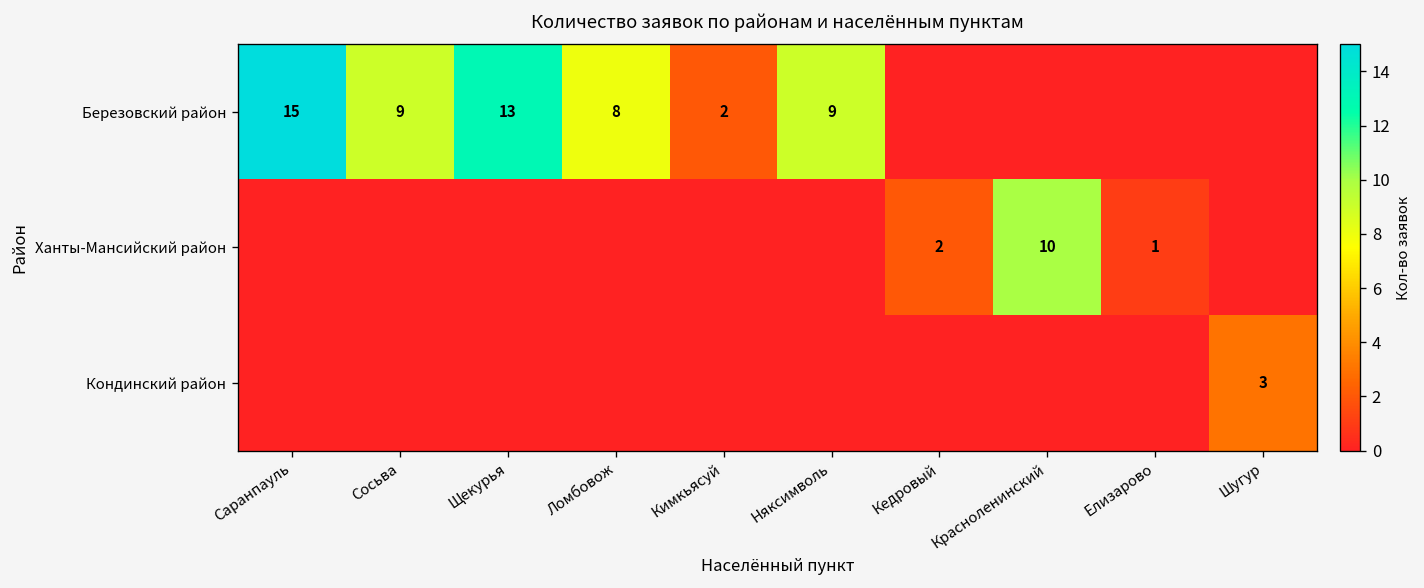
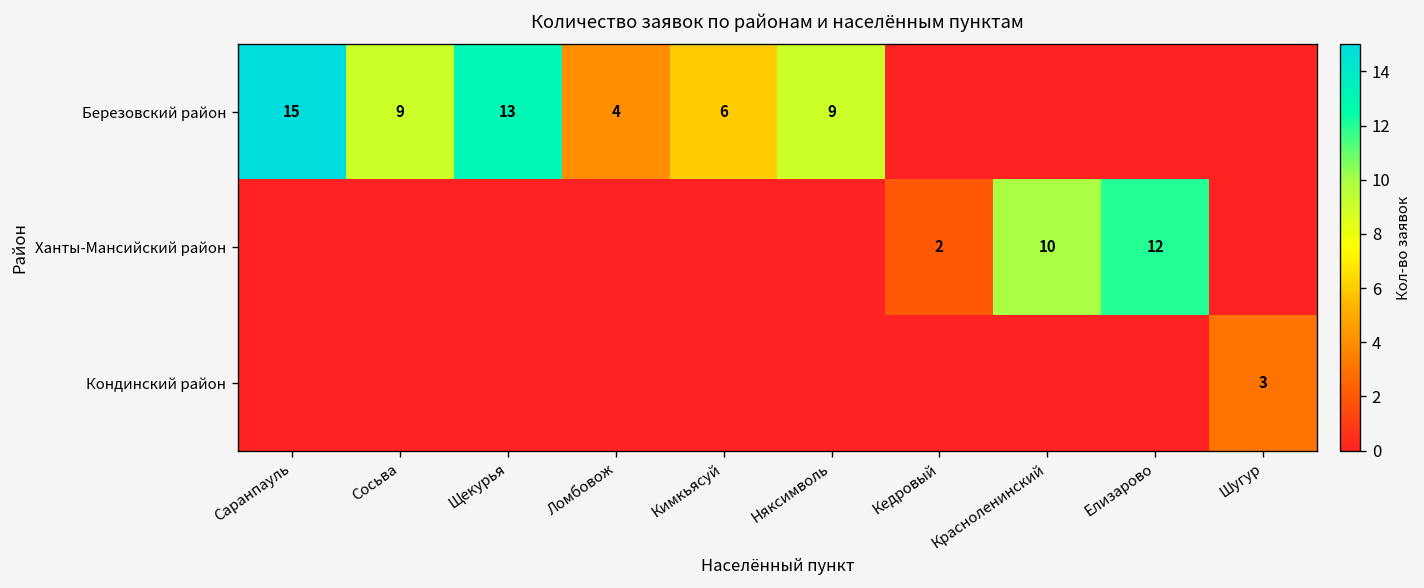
  {
    "Березовский район": {
      "Саранпауль": 15,
      "Сосьва": 9,
      "Щекурья": 13,
-     "Ломбовож": 8,
-     "Кимкьясуй": 2,
+     "Ломбовож": 4,
+     "Кимкьясуй": 6,
      "Няксимволь": 9
    },
    "Ханты-Мансийский район": {
      "Кедровый": 2,
      "Красноленинский": 10,
-     "Елизарово": 1
+     "Елизарово": 12
    },
    "Кондинский район": {
      "Шугур": 3
    }
  }
